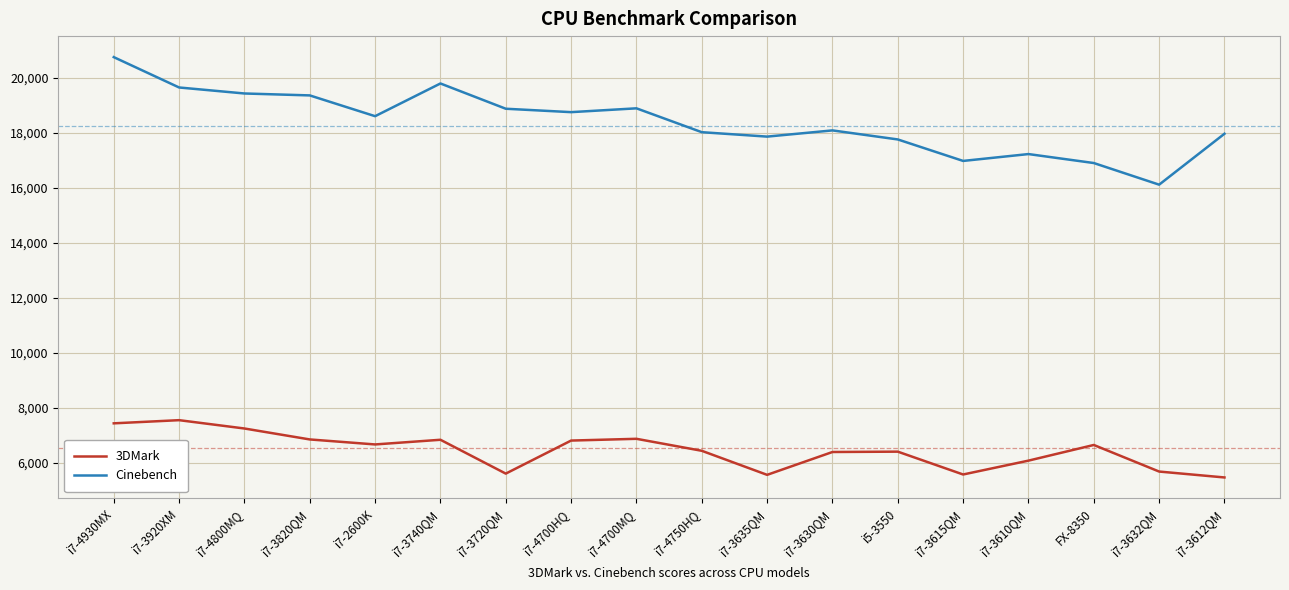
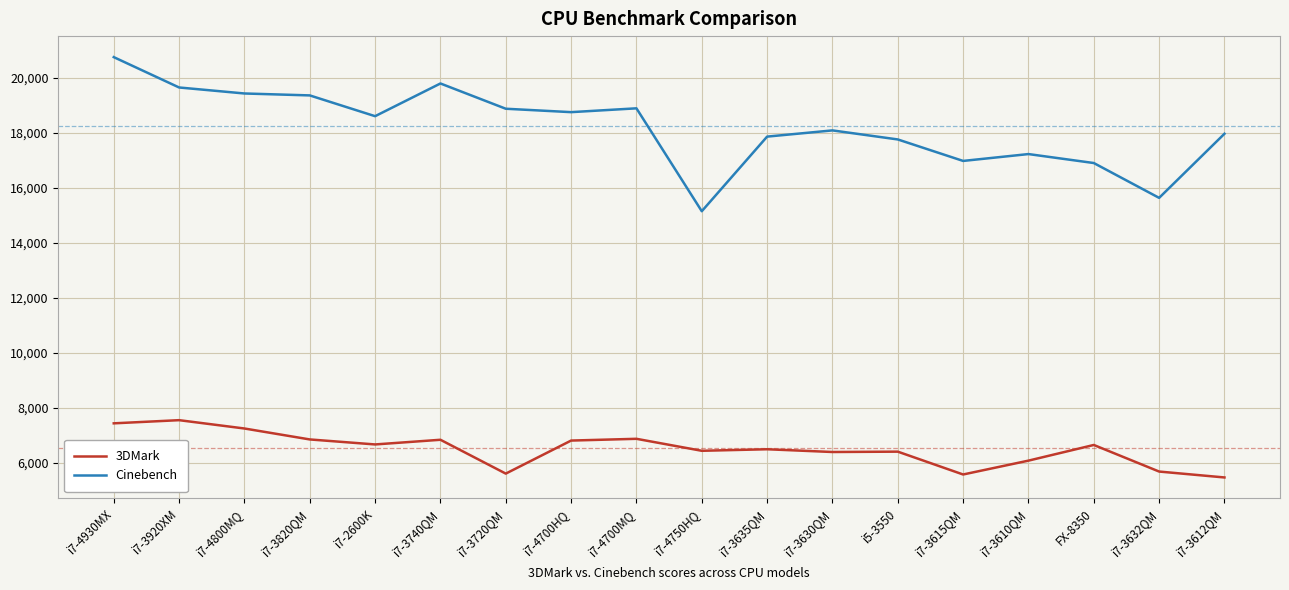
  {
    "3DMark": {
      "i7-4930MX": "7,400",
      "i7-3920XM": "7,600",
      "i7-4800MQ": "7,200",
      "i7-3820QM": "6,800",
      "i7-2600K": "6,700",
      "i7-3740QM": "6,800",
      "i7-3720QM": "5,600",
      "i7-4700HQ": "6,800",
      "i7-4700MQ": "6,900",
      "i7-4750HQ": "6,400",
-     "i7-3635QM": "5,600",
+     "i7-3635QM": "6,500",
      "i7-3630QM": "6,400",
      "i5-3550": "6,400",
      "i7-3615QM": "5,600",
      "i7-3610QM": "6,100",
      "FX-8350": "6,600",
      "i7-3632QM": "5,700",
      "i7-3612QM": "5,500"
    },
    "Cinebench": {
      "i7-4930MX": "20,800",
      "i7-3920XM": "19,700",
      "i7-4800MQ": "19,400",
      "i7-3820QM": "19,400",
      "i7-2600K": "18,600",
      "i7-3740QM": "19,800",
      "i7-3720QM": "18,900",
      "i7-4700HQ": "18,800",
      "i7-4700MQ": "18,900",
-     "i7-4750HQ": "18,000",
+     "i7-4750HQ": "15,200",
      "i7-3635QM": "17,900",
      "i7-3630QM": "18,100",
      "i5-3550": "17,800",
      "i7-3615QM": "17,000",
      "i7-3610QM": "17,200",
      "FX-8350": "16,900",
-     "i7-3632QM": "16,100",
+     "i7-3632QM": "15,600",
      "i7-3612QM": "18,000"
    }
  }
